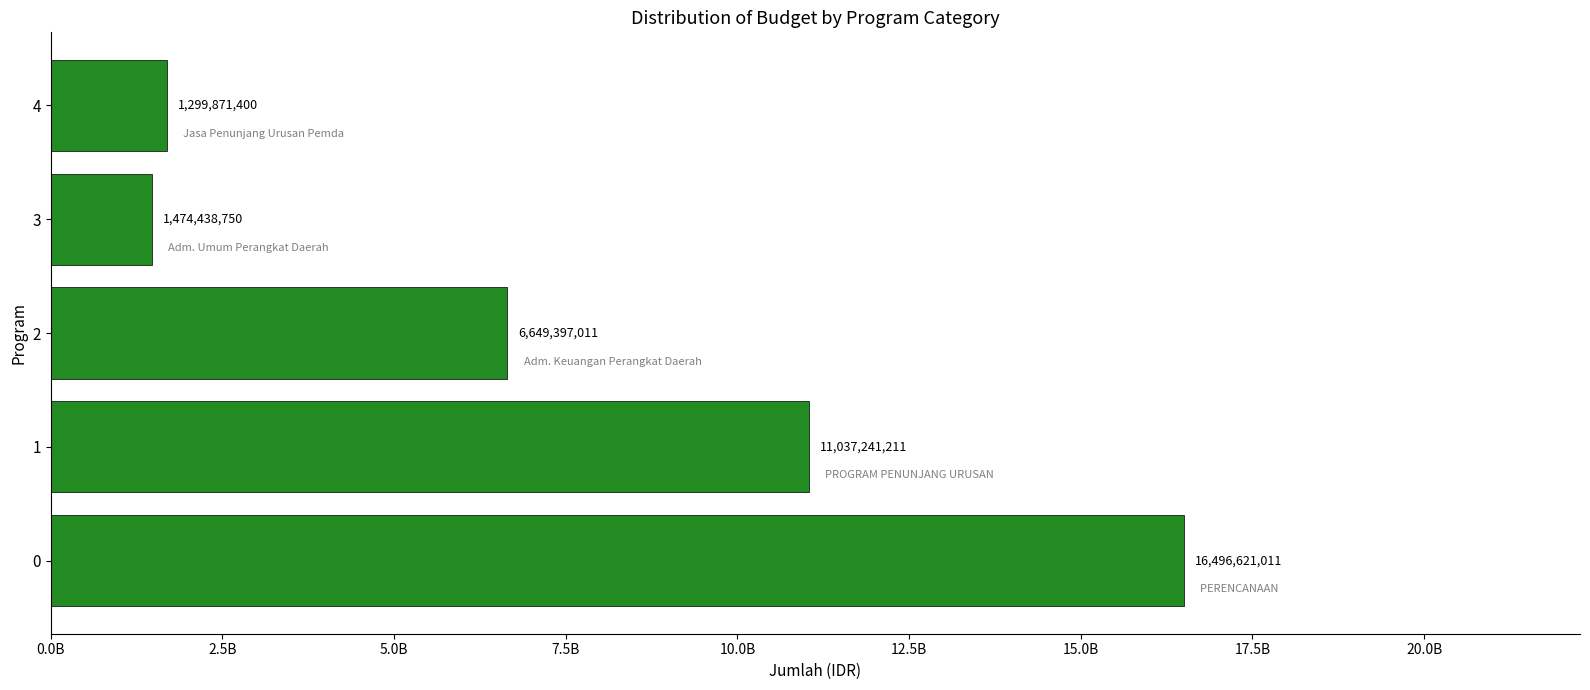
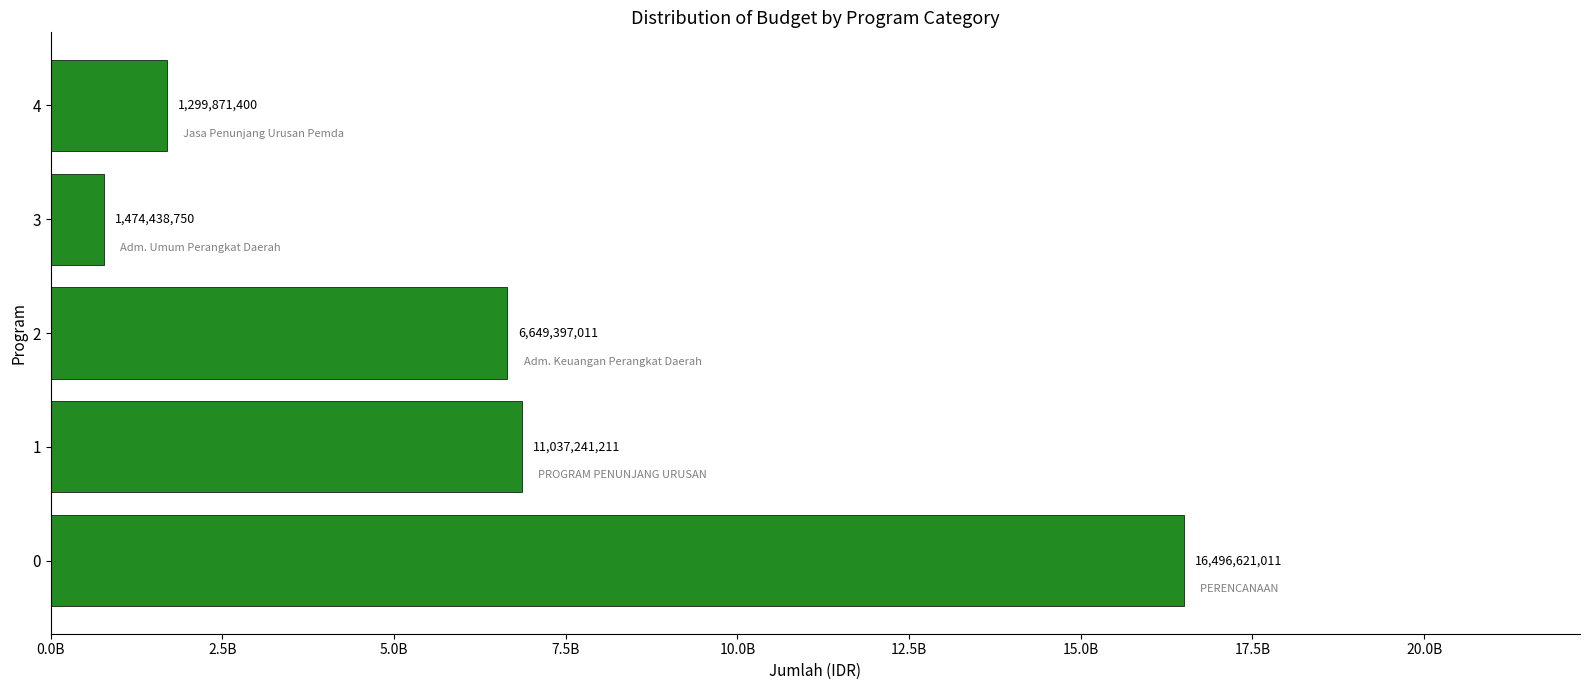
  {
-   "3": 1500000000,
-   "1": 11000000000
+   "3": 800000000,
+   "1": 6900000000
  }
